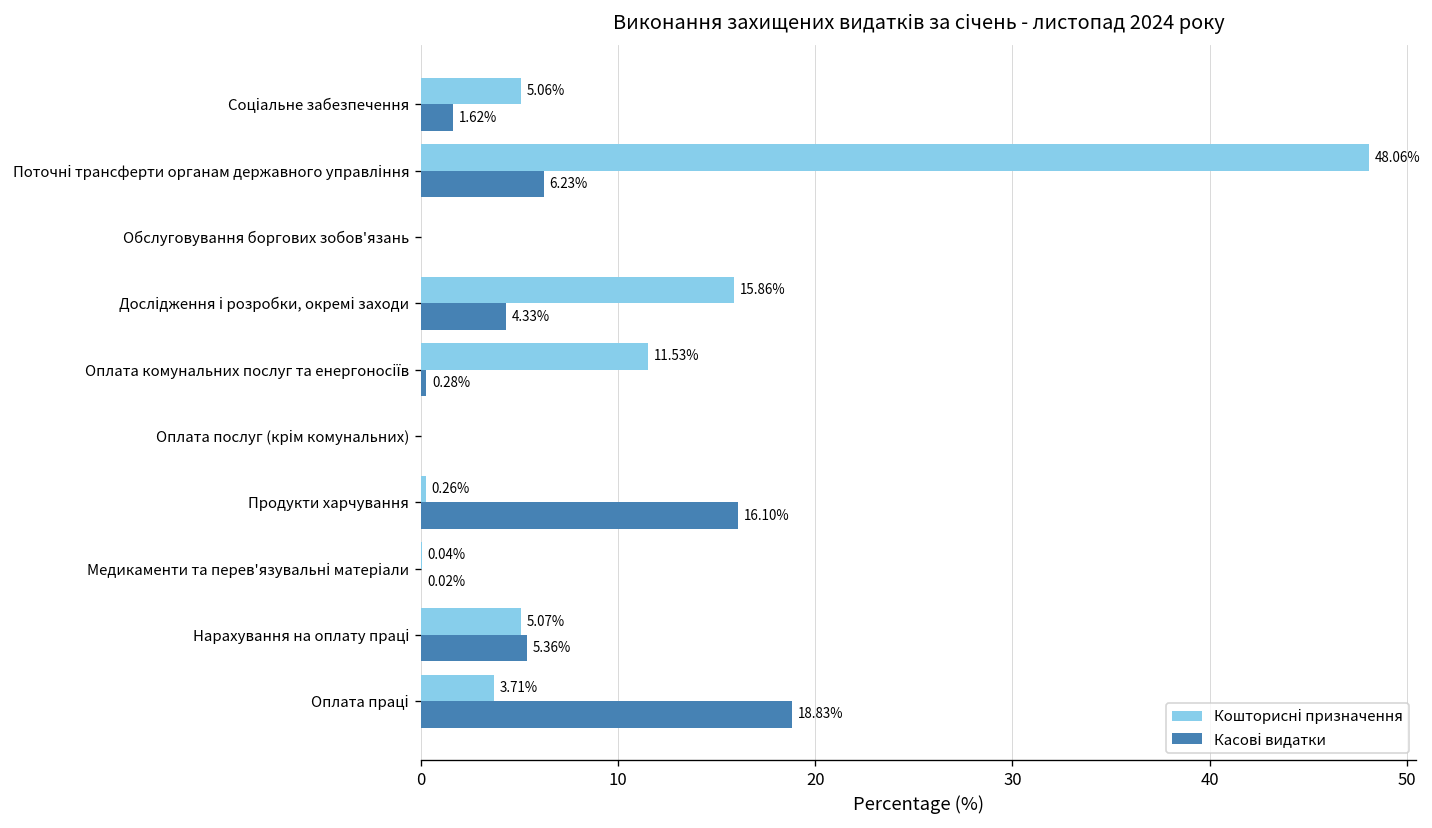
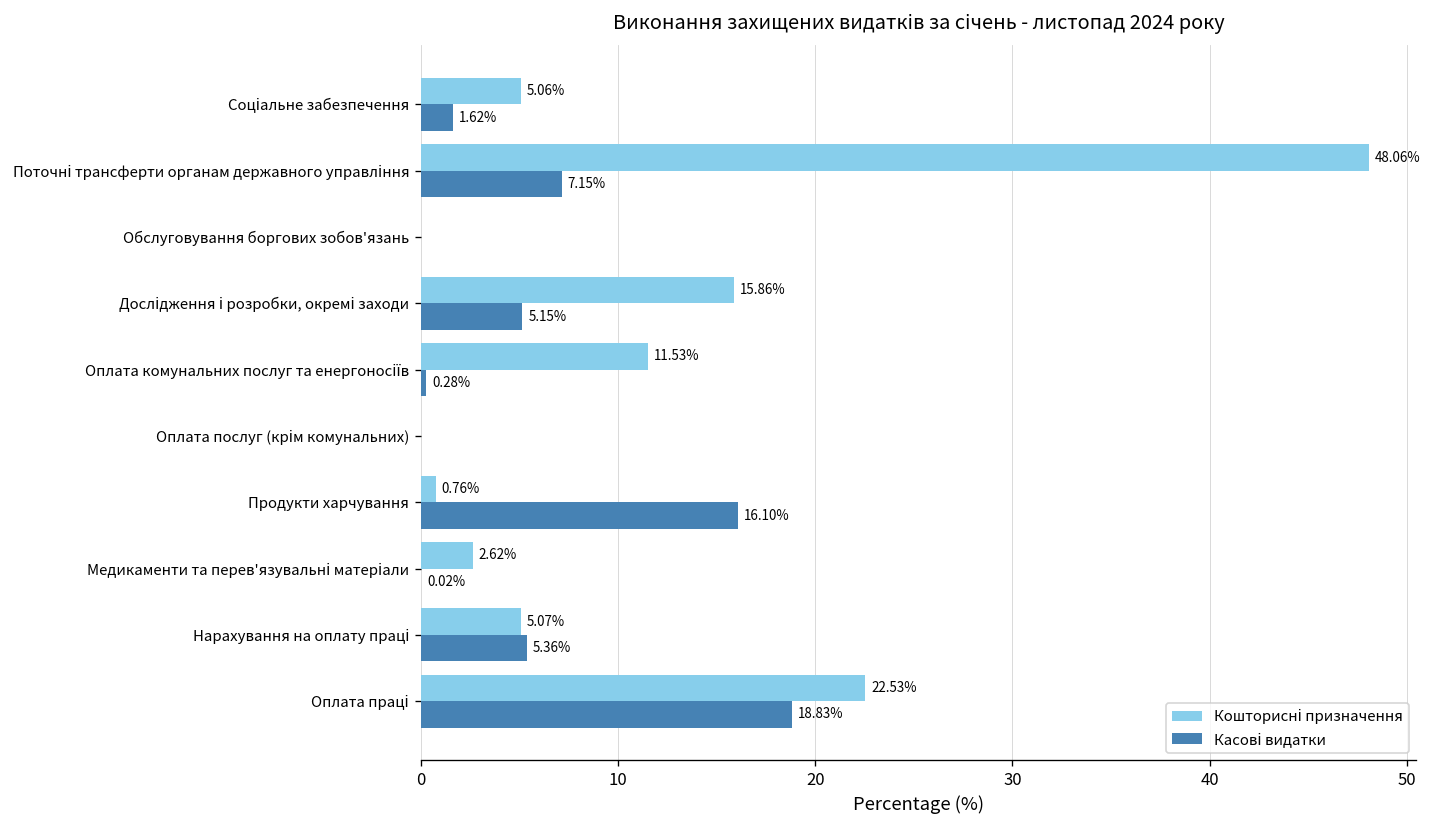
  {
    "Кошторисні призначення": {
      "Соціальне забезпечення": "5.06%",
      "Поточні трансферти органам державного управління": "48.06%",
      "Дослідження і розробки, окремі заходи": "15.86%",
      "Оплата комунальних послуг та енергоносіїв": "11.53%",
-     "Продукти харчування": "0.26%",
-     "Медикаменти та перев'язувальні матеріали": "0.04%",
+     "Продукти харчування": "0.76%",
+     "Медикаменти та перев'язувальні матеріали": "2.62%",
      "Нарахування на оплату праці": "5.07%",
-     "Оплата праці": "3.71%"
+     "Оплата праці": "22.53%"
    },
    "Касові видатки": {
      "Соціальне забезпечення": "1.62%",
-     "Поточні трансферти органам державного управління": "6.23%",
-     "Дослідження і розробки, окремі заходи": "4.33%",
+     "Поточні трансферти органам державного управління": "7.15%",
+     "Дослідження і розробки, окремі заходи": "5.15%",
      "Оплата комунальних послуг та енергоносіїв": "0.28%",
      "Продукти харчування": "16.10%",
      "Медикаменти та перев'язувальні матеріали": "0.02%",
      "Нарахування на оплату праці": "5.36%",
      "Оплата праці": "18.83%"
    }
  }
